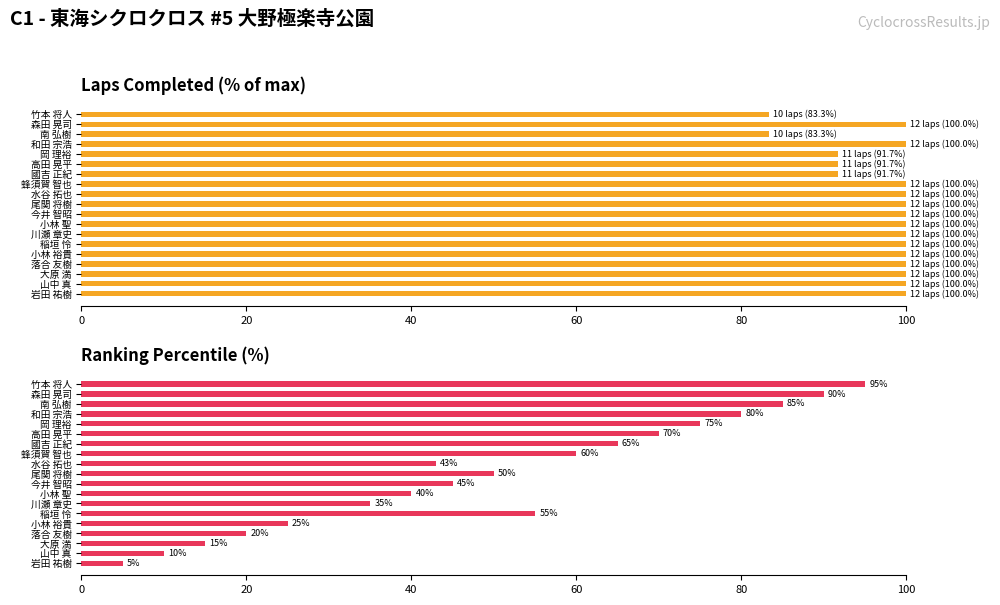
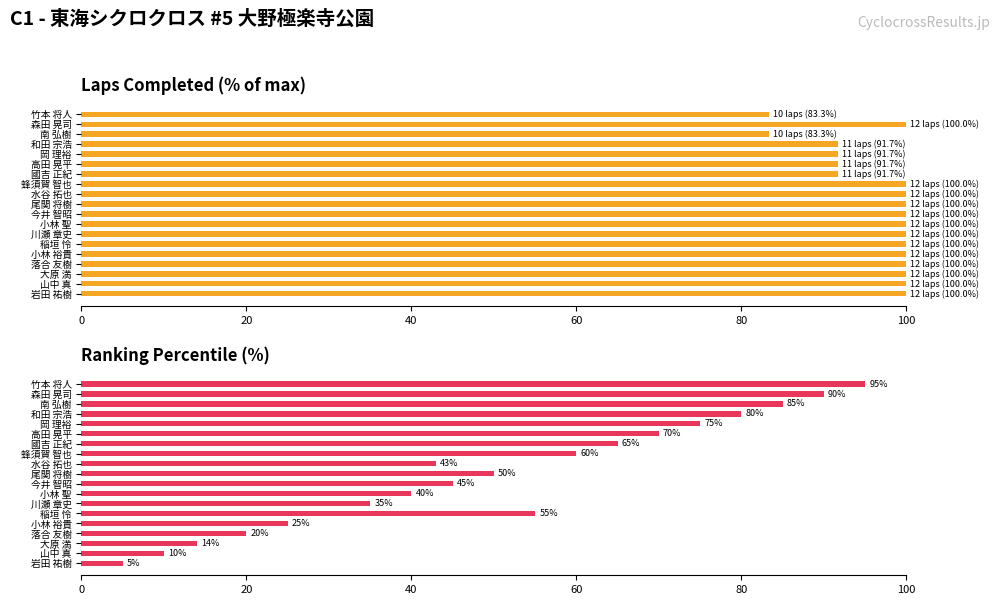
  {
    "Laps Completed (% of max)": {
      "竹本 将人": "(83.3%)",
      "森田 晃司": "(100.0%)",
      "南 弘樹": "(83.3%)",
-     "和田 宗浩": "12 laps (100.0%)",
+     "和田 宗浩": "11 laps (91.7%)",
      "岡 理裕": "(91.7%)",
      "高田 晃平": "(91.7%)",
      "國吉 正紀": "(91.7%)",
      "蜂須賀 智也": "(100.0%)",
      "水谷 拓也": "(100.0%)",
      "尾関 将樹": "(100.0%)",
      "今井 智昭": "(100.0%)",
      "小林 聖": "(100.0%)",
      "川瀬 章史": "(100.0%)",
      "稲垣 怜": "(100.0%)",
      "小林 裕貴": "(100.0%)",
      "落合 友樹": "(100.0%)",
      "大原 満": "(100.0%)",
      "山中 真": "(100.0%)",
      "岩田 祐樹": "(100.0%)"
    },
    "Ranking Percentile (%)": {
      "竹本 将人": "95%",
      "森田 晃司": "90%",
      "南 弘樹": "85%",
      "和田 宗浩": "80%",
      "岡 理裕": "75%",
      "高田 晃平": "70%",
      "國吉 正紀": "65%",
      "蜂須賀 智也": "60%",
      "水谷 拓也": "43%",
      "尾関 将樹": "50%",
      "今井 智昭": "45%",
      "小林 聖": "40%",
      "川瀬 章史": "35%",
      "稲垣 怜": "55%",
      "小林 裕貴": "25%",
      "落合 友樹": "20%",
-     "大原 満": "15%",
+     "大原 満": "14%",
      "山中 真": "10%",
      "岩田 祐樹": "5%"
    }
  }
